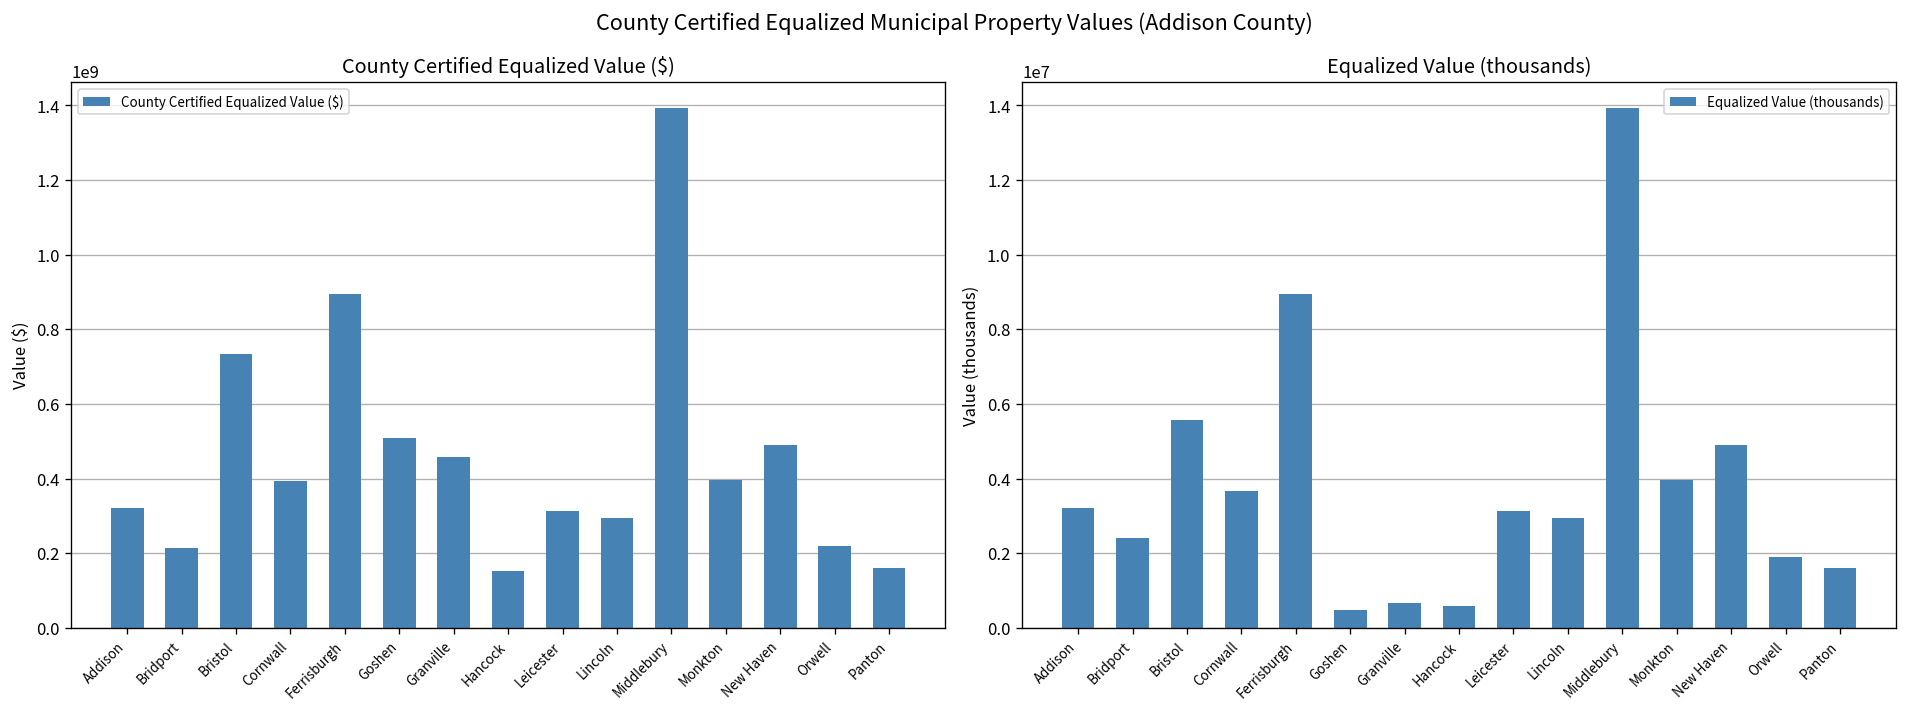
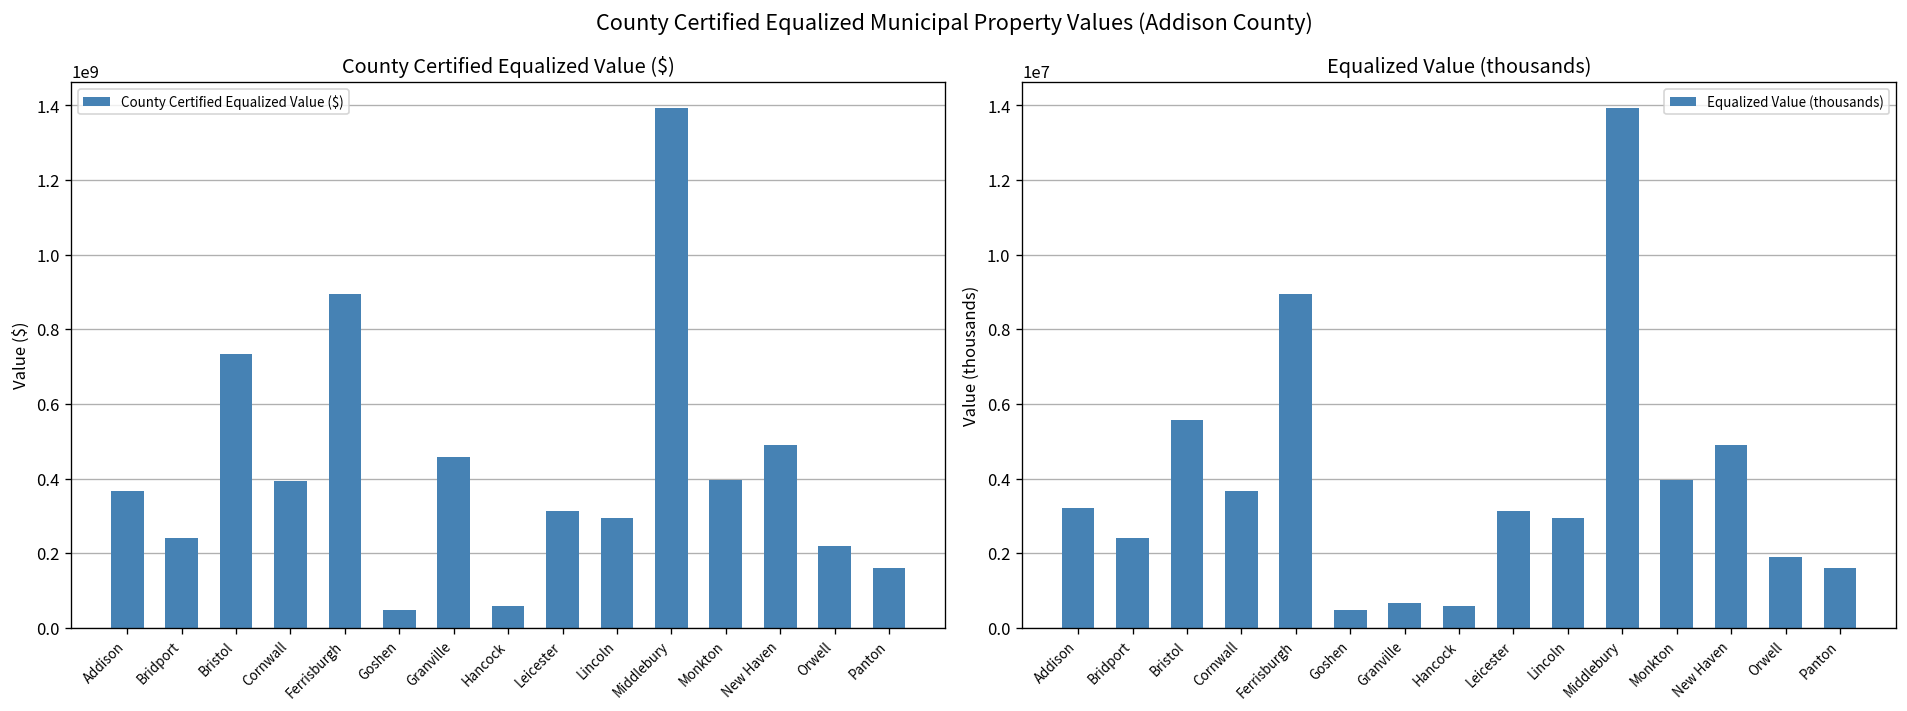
  {
    "County Certified Equalized Value ($)": {
-     "Addison": 320000000,
-     "Bridport": 210000000,
+     "Addison": 370000000,
+     "Bridport": 240000000,
      "Bristol": 730000000,
      "Cornwall": 390000000,
      "Ferrisburgh": 900000000,
-     "Goshen": 510000000,
+     "Goshen": 50000000,
      "Granville": 460000000,
-     "Hancock": 150000000,
+     "Hancock": 60000000,
      "Leicester": 310000000,
      "Lincoln": 300000000,
      "Middlebury": 1390000000,
      "Monkton": 400000000,
      "New Haven": 490000000,
      "Orwell": 220000000,
      "Panton": 160000000
    },
    "Equalized Value (thousands)": {
      "Addison": 3200000,
      "Bridport": 2400000,
      "Bristol": 5600000,
      "Cornwall": 3700000,
      "Ferrisburgh": 9000000,
      "Goshen": 500000,
      "Granville": 700000,
      "Hancock": 600000,
      "Leicester": 3100000,
      "Lincoln": 3000000,
      "Middlebury": 13900000,
      "Monkton": 4000000,
      "New Haven": 4900000,
      "Orwell": 1900000,
      "Panton": 1600000
    }
  }
